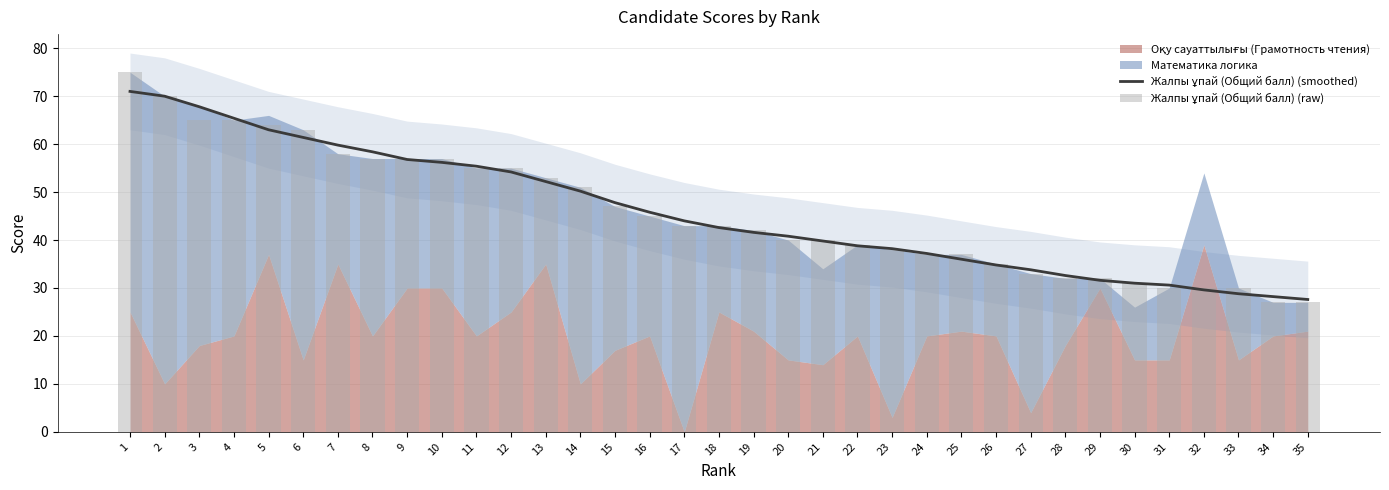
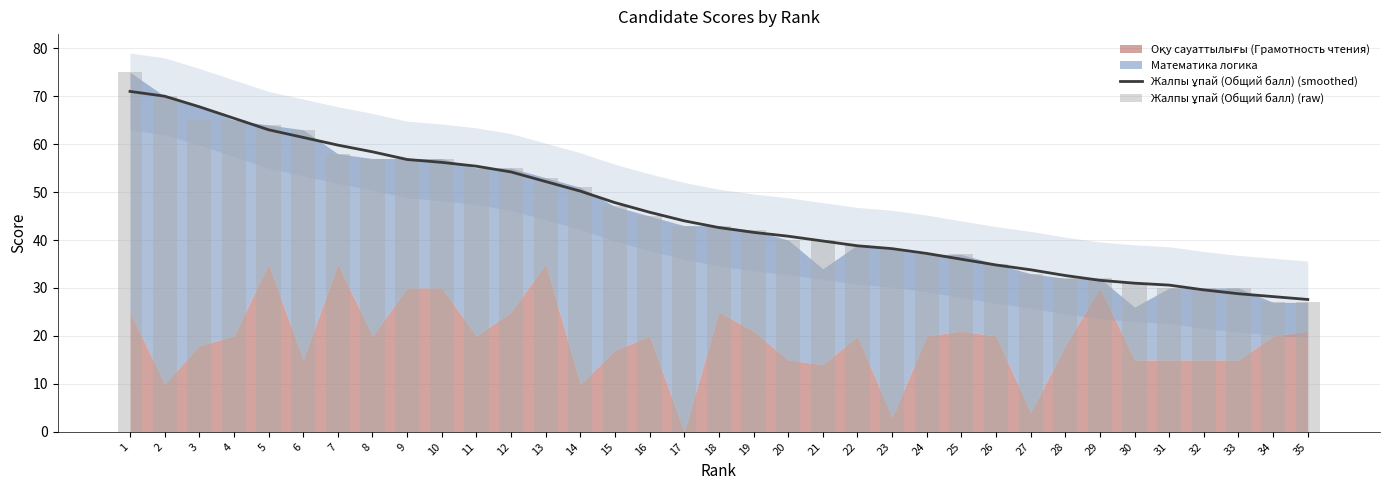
  {
    "Жалпы ұпай (Общий балл) (smoothed)": {
      "1": 71,
      "5": 63,
      "6": 61,
      "7": 60,
      "8": 58,
      "10": 56,
      "12": 54,
      "13": 52,
      "14": 50,
      "15": 48,
      "16": 46,
      "17": 44,
      "20": 41,
      "21": 40,
      "25": 36,
      "27": 34,
      "28": 33,
      "30": 31,
      "31": 31,
      "33": 29,
      "34": 28,
      "35": 28
    },
    "Оқу сауаттылығы (Грамотность чтения)": {
      "1": 25,
      "2": 10,
      "3": 18,
      "4": 20,
-     "5": 37,
+     "5": 35,
      "6": 15,
      "7": 35,
      "8": 20,
      "9": 30,
      "10": 30,
      "11": 20,
      "12": 25,
      "13": 35,
      "14": 10,
      "15": 17,
      "16": 20,
      "17": 0,
      "18": 25,
      "19": 21,
      "20": 15,
      "21": 14,
      "22": 20,
      "23": 3,
      "24": 20,
      "25": 21,
      "26": 20,
      "27": 4,
      "28": 18,
      "29": 30,
      "30": 15,
      "31": 15,
-     "32": 39,
+     "32": 15,
      "33": 15,
      "34": 20,
      "35": 21
    }
  }
